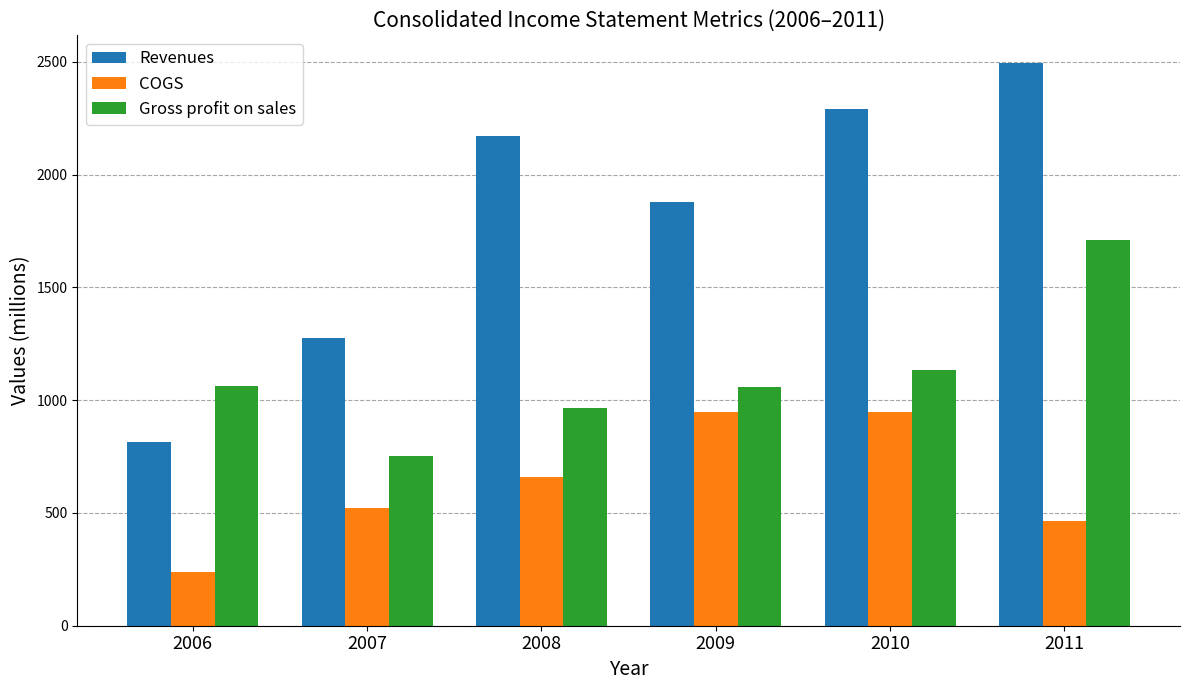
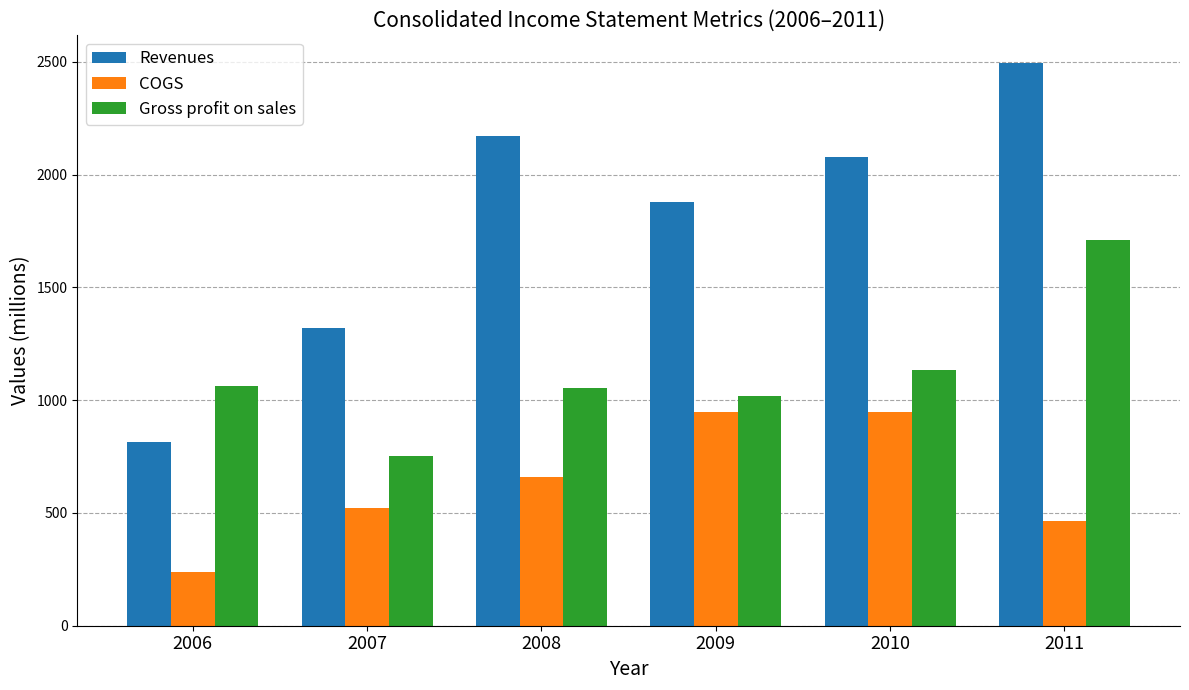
  {
    "Revenues": {
      "2006": 820,
-     "2007": 1270,
+     "2007": 1320,
      "2008": 2170,
      "2009": 1880,
-     "2010": 2290,
+     "2010": 2080,
      "2011": 2490
    },
    "COGS": {
      "2006": 240,
      "2007": 520,
      "2008": 660,
      "2009": 950,
      "2010": 950,
      "2011": 460
    },
    "Gross profit on sales": {
      "2006": 1060,
      "2007": 750,
-     "2008": 970,
-     "2009": 1060,
+     "2008": 1050,
+     "2009": 1020,
      "2010": 1130,
      "2011": 1710
    }
  }
